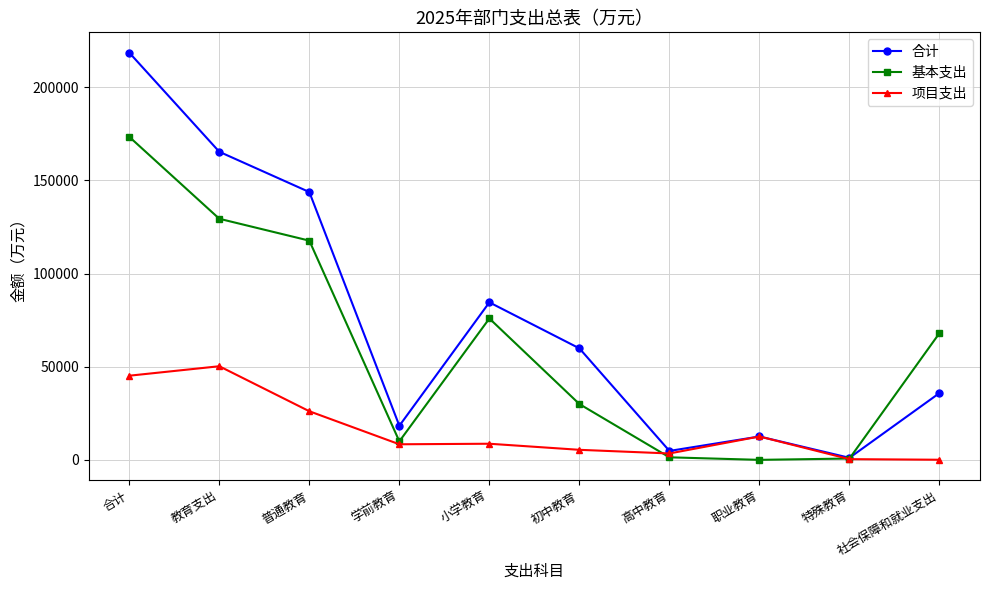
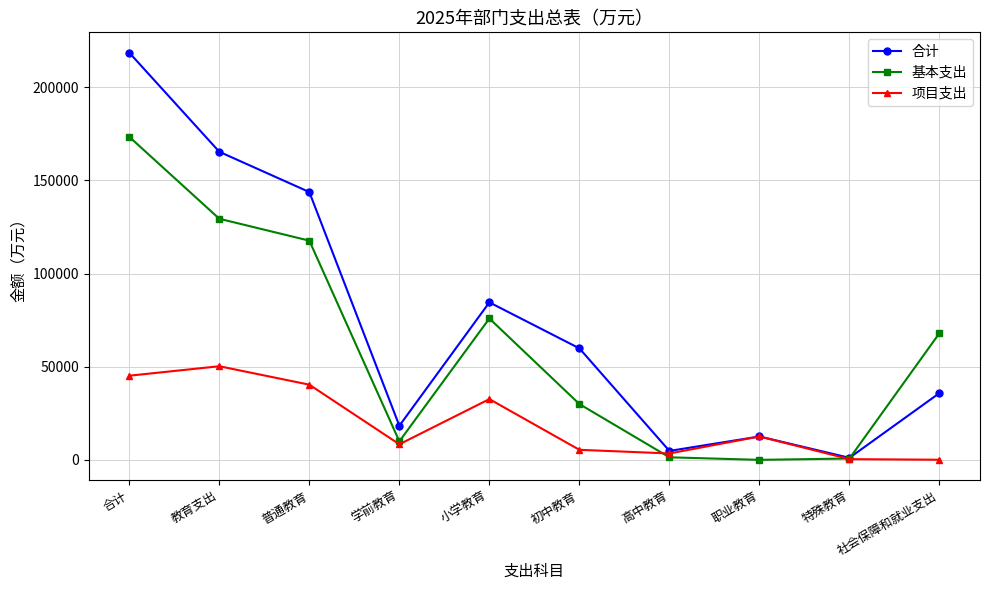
  {
    "合计": {
      "合计": 219000,
      "教育支出": 165000,
      "普通教育": 144000,
      "学前教育": 18000,
      "小学教育": 85000,
      "初中教育": 60000,
      "高中教育": 5000,
      "社会保障和就业支出": 36000
    },
    "基本支出": {
      "合计": 173000,
      "教育支出": 129000,
      "普通教育": 118000,
      "学前教育": 10000,
      "小学教育": 76000,
      "初中教育": 30000,
      "高中教育": 1000,
      "职业教育": 0,
      "社会保障和就业支出": 68000
    },
    "项目支出": {
      "合计": 45000,
      "教育支出": 50000,
-     "普通教育": 26000,
+     "普通教育": 40000,
      "学前教育": 8000,
-     "小学教育": 9000,
+     "小学教育": 33000,
      "初中教育": 5000,
      "高中教育": 3000,
      "社会保障和就业支出": 0
    }
  }
